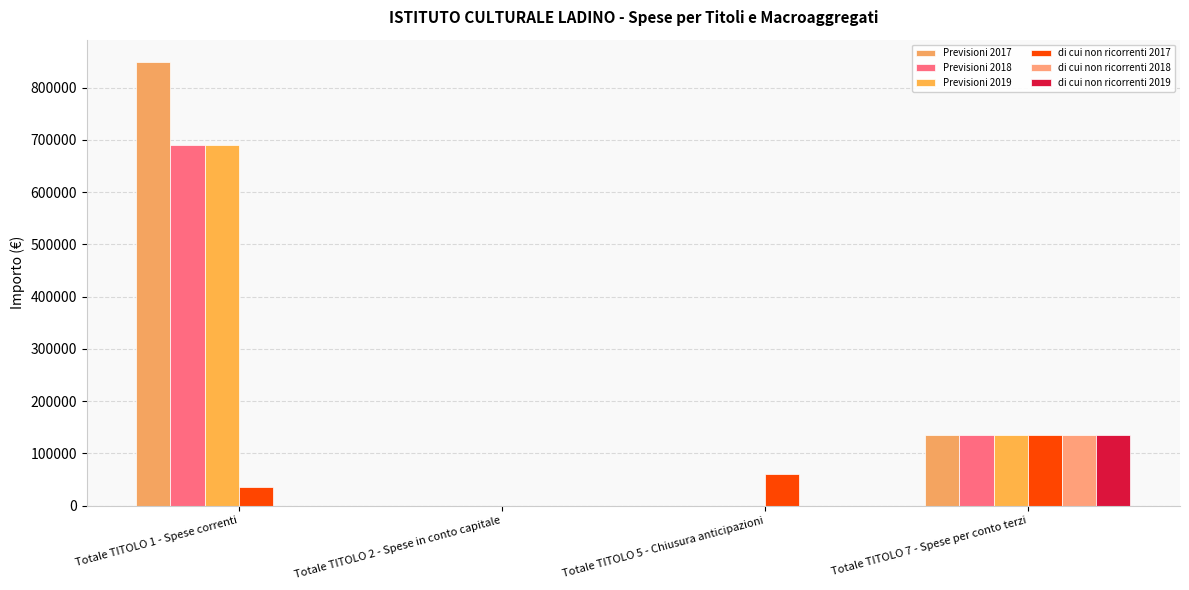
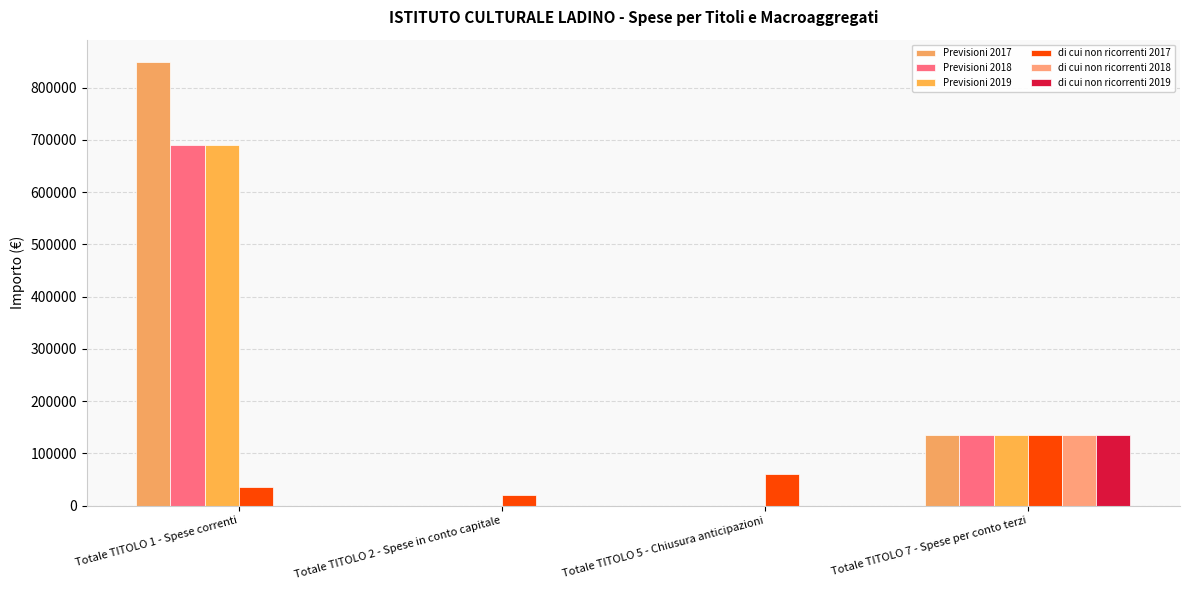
  {
    "di cui non ricorrenti 2017": {
      "Totale TITOLO 1 - Spese correnti": 30000,
-     "Totale TITOLO 2 - Spese in conto capitale": 0,
+     "Totale TITOLO 2 - Spese in conto capitale": 20000,
      "Totale TITOLO 5 - Chiusura anticipazioni": 60000,
      "Totale TITOLO 7 - Spese per conto terzi": 130000
    },
    "di cui non ricorrenti 2019": {
      "Totale TITOLO 1 - Spese correnti": 0,
      "Totale TITOLO 2 - Spese in conto capitale": 0,
      "Totale TITOLO 5 - Chiusura anticipazioni": 0,
      "Totale TITOLO 7 - Spese per conto terzi": 130000
    }
  }
